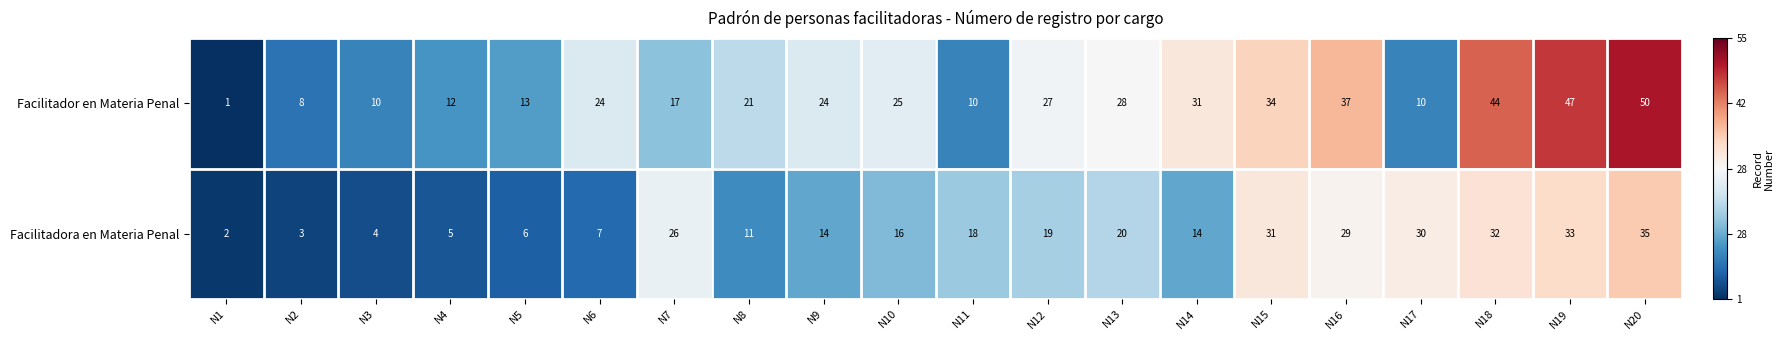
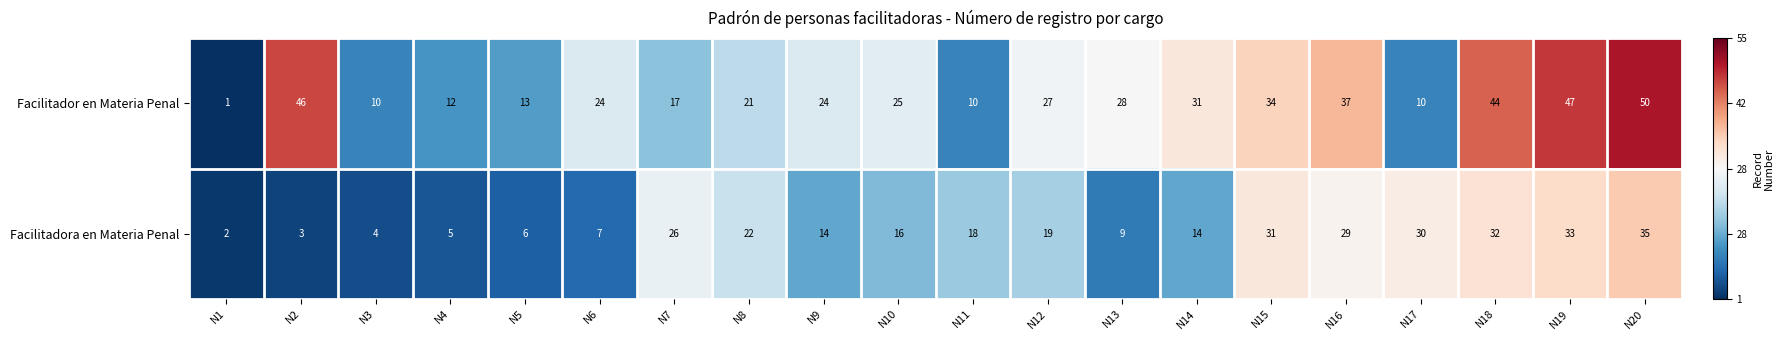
  {
    "Facilitador en Materia Penal": {
      "N1": 1,
-     "N2": 8,
+     "N2": 46,
      "N3": 10,
      "N4": 12,
      "N5": 13,
      "N6": 24,
      "N7": 17,
      "N8": 21,
      "N9": 24,
      "N10": 25,
      "N11": 10,
      "N12": 27,
      "N13": 28,
      "N14": 31,
      "N15": 34,
      "N16": 37,
      "N17": 10,
      "N18": 44,
      "N19": 47,
      "N20": 50
    },
    "Facilitadora en Materia Penal": {
      "N1": 2,
      "N2": 3,
      "N3": 4,
      "N4": 5,
      "N5": 6,
      "N6": 7,
      "N7": 26,
-     "N8": 11,
+     "N8": 22,
      "N9": 14,
      "N10": 16,
      "N11": 18,
      "N12": 19,
-     "N13": 20,
+     "N13": 9,
      "N14": 14,
      "N15": 31,
      "N16": 29,
      "N17": 30,
      "N18": 32,
      "N19": 33,
      "N20": 35
    }
  }
